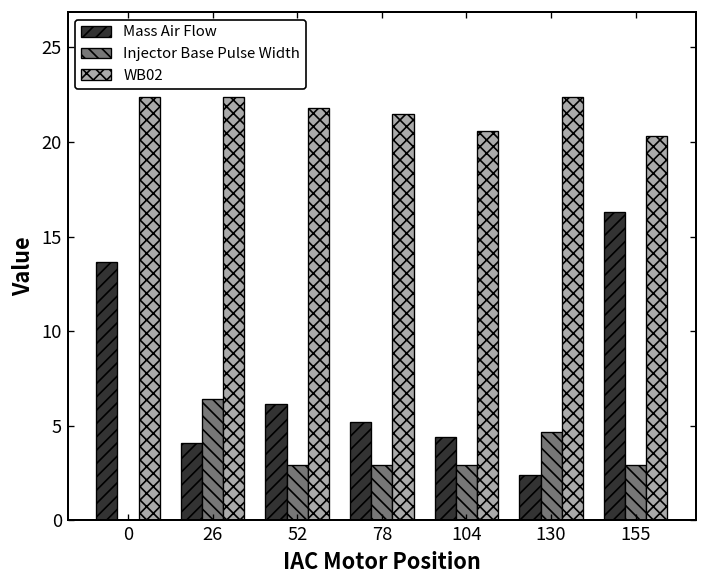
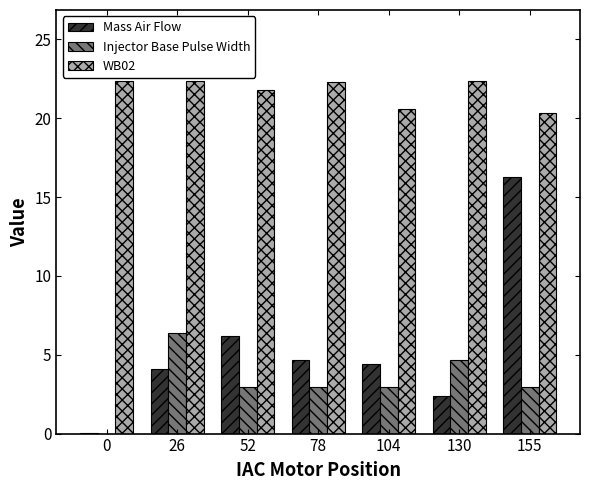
  {
    "Mass Air Flow": {
-     "0": 13.7,
+     "0": 0.0,
      "26": 4.1,
      "52": 6.2,
-     "78": 5.2,
+     "78": 4.7,
      "104": 4.4,
      "130": 2.4,
      "155": 16.3
    },
    "Injector Base Pulse Width": {
      "0": 0.0,
      "26": 6.4,
      "52": 2.9,
      "78": 2.9,
      "104": 2.9,
      "130": 4.7,
      "155": 2.9
    },
    "WB02": {
      "0": 22.4,
      "26": 22.4,
      "52": 21.8,
-     "78": 21.5,
+     "78": 22.3,
      "104": 20.6,
      "130": 22.4,
      "155": 20.3
    }
  }
